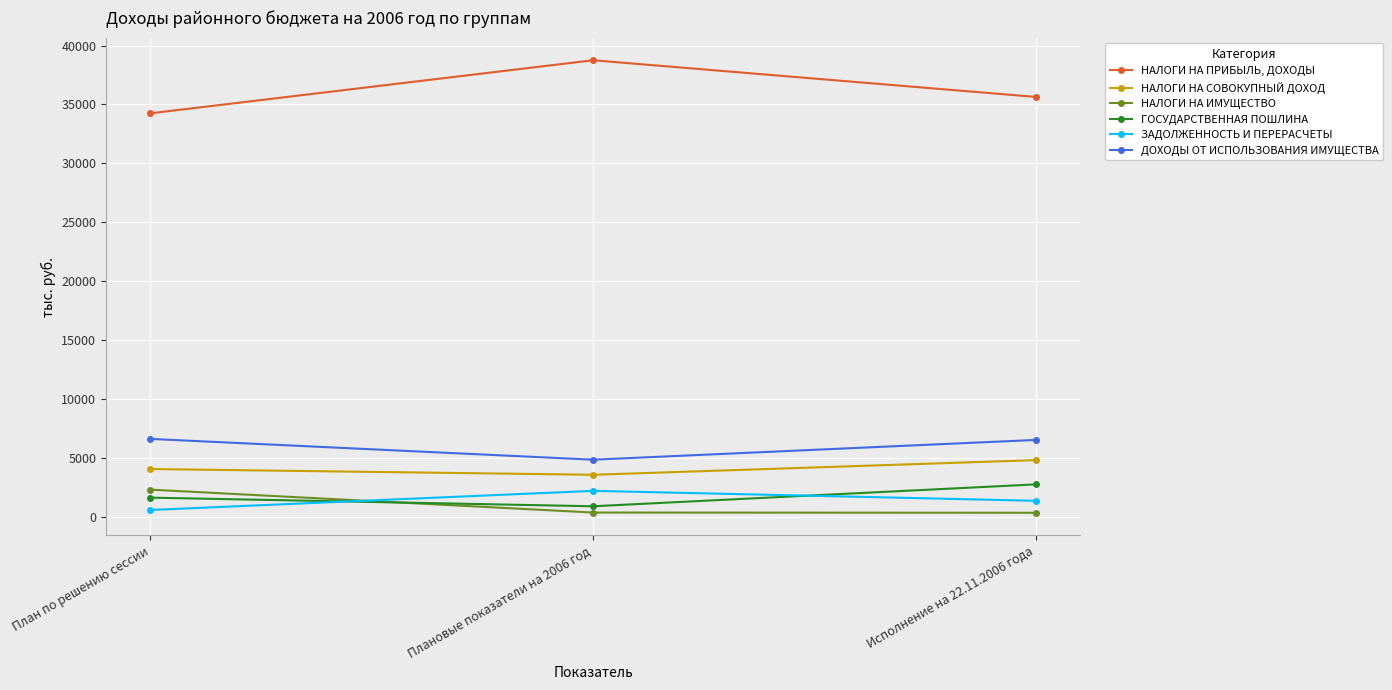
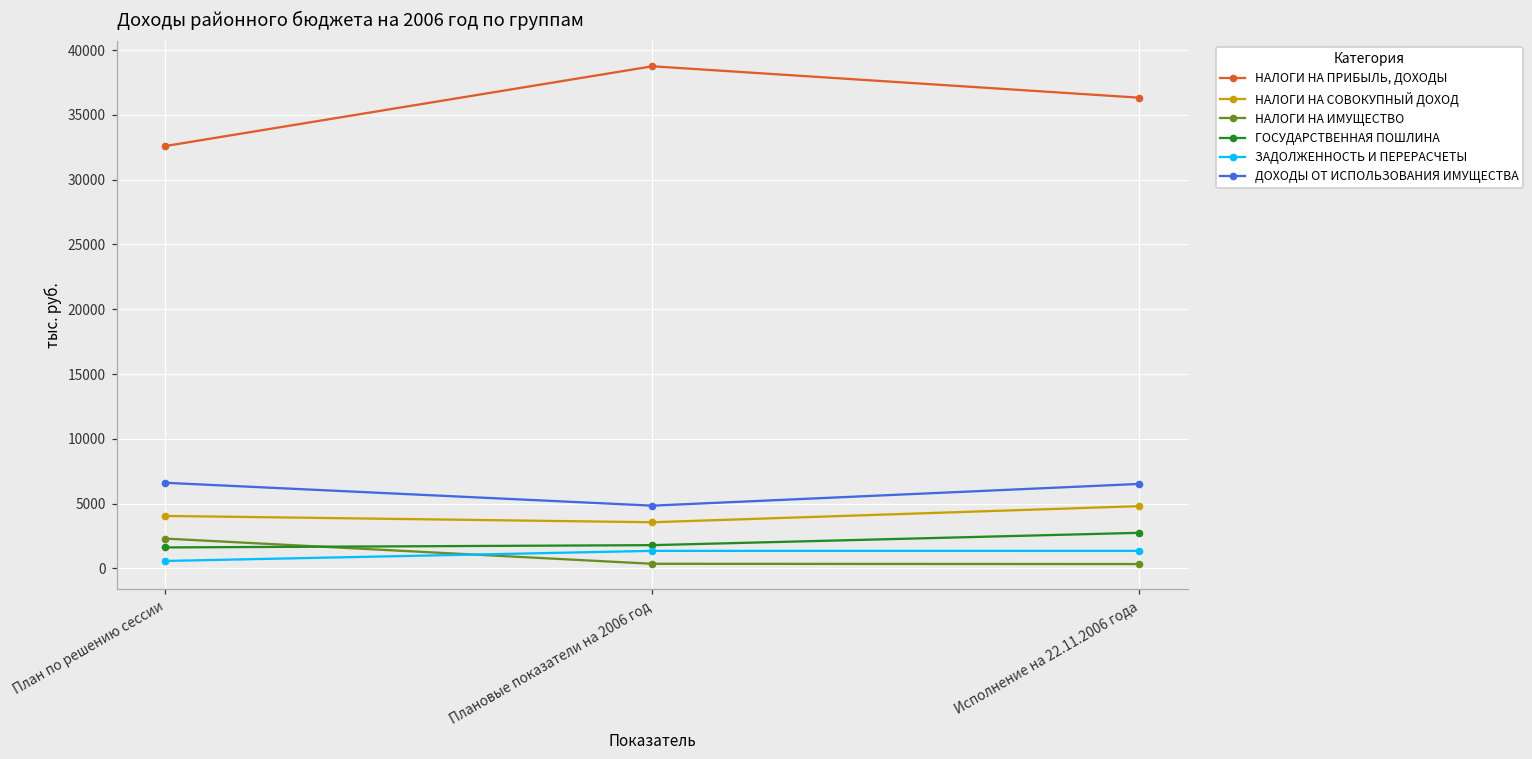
  {
    "НАЛОГИ НА ПРИБЫЛЬ, ДОХОДЫ": {
-     "План по решению сессии": 34200,
+     "План по решению сессии": 32600,
      "Плановые показатели на 2006 год": 38800,
-     "Исполнение на 22.11.2006 года": 35600
+     "Исполнение на 22.11.2006 года": 36300
    },
    "НАЛОГИ НА СОВОКУПНЫЙ ДОХОД": {
      "План по решению сессии": 4100,
      "Плановые показатели на 2006 год": 3600,
      "Исполнение на 22.11.2006 года": 4800
    },
    "НАЛОГИ НА ИМУЩЕСТВО": {
      "План по решению сессии": 2300,
      "Плановые показатели на 2006 год": 400,
      "Исполнение на 22.11.2006 года": 300
    },
    "ГОСУДАРСТВЕННАЯ ПОШЛИНА": {
      "План по решению сессии": 1600,
-     "Плановые показатели на 2006 год": 900,
+     "Плановые показатели на 2006 год": 1800,
      "Исполнение на 22.11.2006 года": 2800
    },
    "ЗАДОЛЖЕННОСТЬ И ПЕРЕРАСЧЕТЫ": {
      "План по решению сессии": 600,
-     "Плановые показатели на 2006 год": 2200,
+     "Плановые показатели на 2006 год": 1400,
      "Исполнение на 22.11.2006 года": 1400
    },
    "ДОХОДЫ ОТ ИСПОЛЬЗОВАНИЯ ИМУЩЕСТВА": {
      "План по решению сессии": 6600,
      "Плановые показатели на 2006 год": 4800,
      "Исполнение на 22.11.2006 года": 6500
    }
  }
